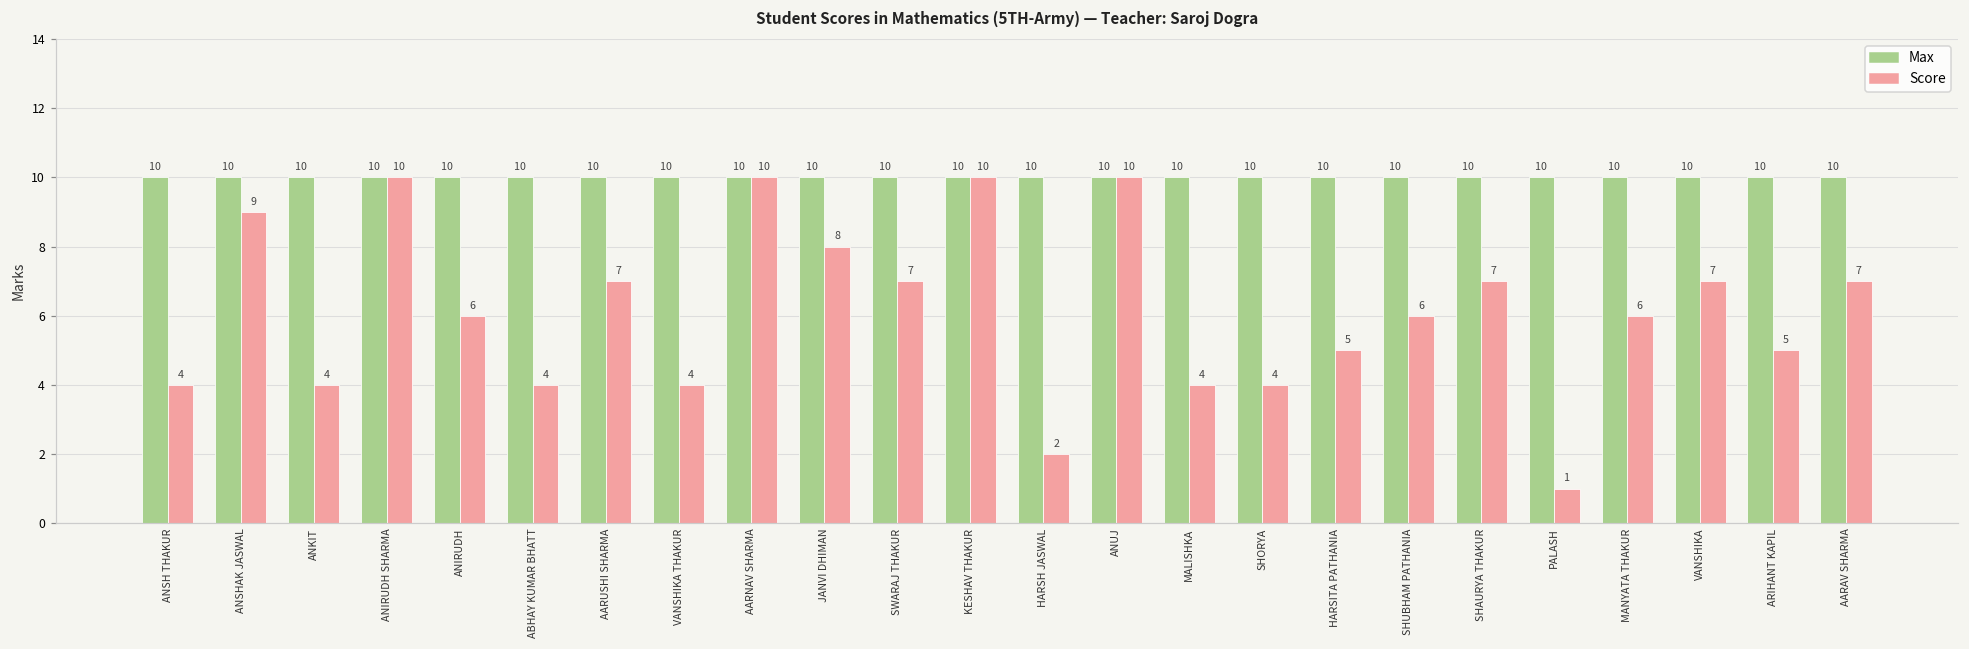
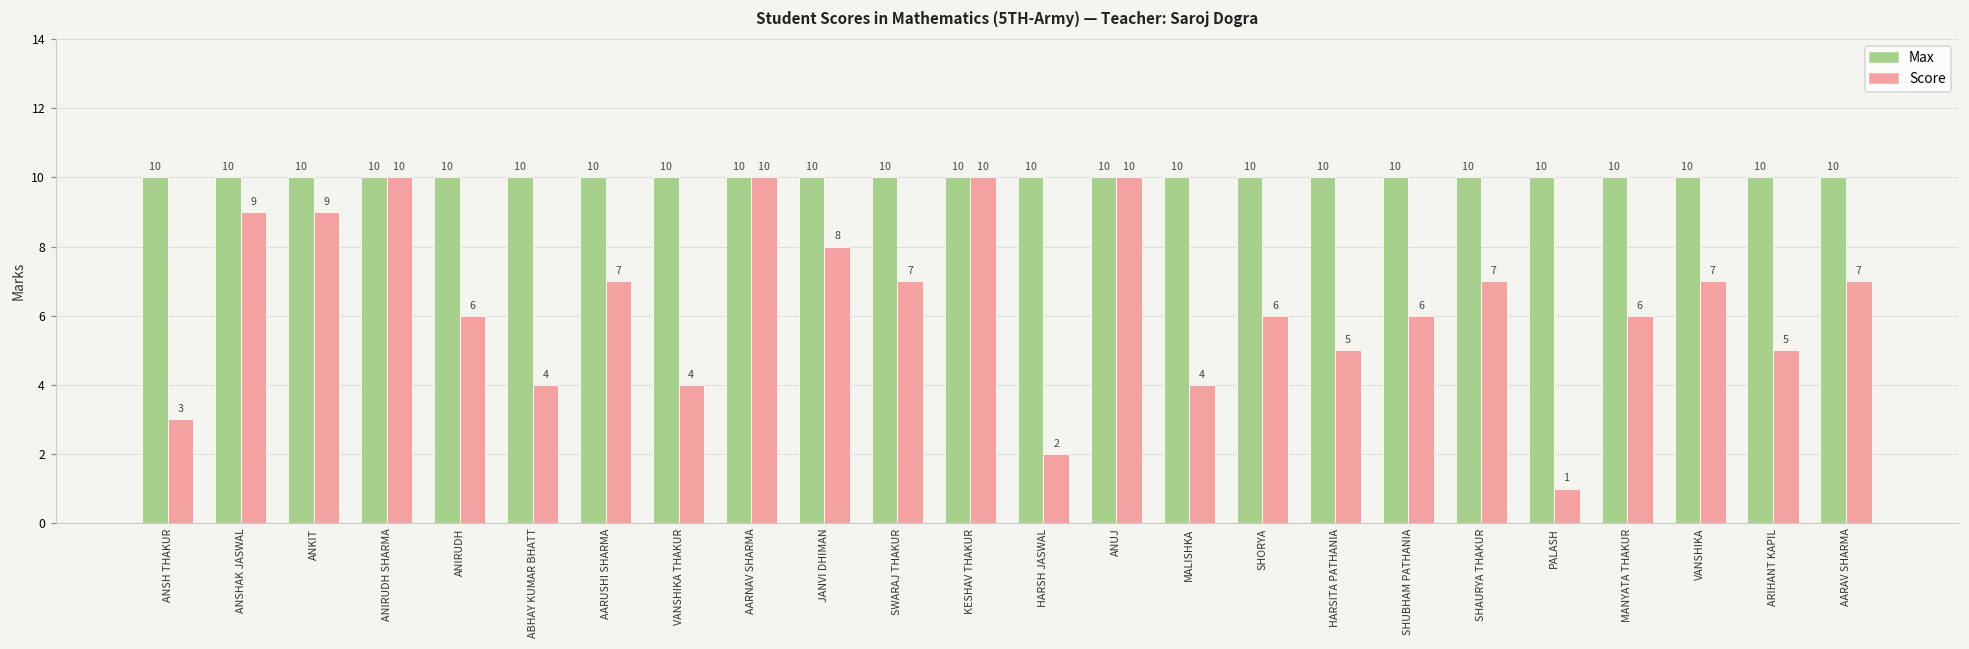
  {
    "Max": {
      "ANSH THAKUR": 10,
      "ANSHAK JASWAL": 10,
      "ANKIT": 10,
      "ANIRUDH SHARMA": 10,
      "ANIRUDH": 10,
      "ABHAY KUMAR BHATT": 10,
      "AARUSHI SHARMA": 10,
      "VANSHIKA THAKUR": 10,
      "AARNAV SHARMA": 10,
      "JANVI DHIMAN": 10,
      "SWARAJ THAKUR": 10,
      "KESHAV THAKUR": 10,
      "HARSH JASWAL": 10,
      "ANUJ": 10,
      "MALISHKA": 10,
      "SHORYA": 10,
      "HARSITA PATHANIA": 10,
      "SHUBHAM PATHANIA": 10,
      "SHAURYA THAKUR": 10,
      "PALASH": 10,
      "MANYATA THAKUR": 10,
      "VANSHIKA": 10,
      "ARIHANT KAPIL": 10,
      "AARAV SHARMA": 10
    },
    "Score": {
-     "ANSH THAKUR": 4,
+     "ANSH THAKUR": 3,
      "ANSHAK JASWAL": 9,
-     "ANKIT": 4,
+     "ANKIT": 9,
      "ANIRUDH SHARMA": 10,
      "ANIRUDH": 6,
      "ABHAY KUMAR BHATT": 4,
      "AARUSHI SHARMA": 7,
      "VANSHIKA THAKUR": 4,
      "AARNAV SHARMA": 10,
      "JANVI DHIMAN": 8,
      "SWARAJ THAKUR": 7,
      "KESHAV THAKUR": 10,
      "HARSH JASWAL": 2,
      "ANUJ": 10,
      "MALISHKA": 4,
-     "SHORYA": 4,
+     "SHORYA": 6,
      "HARSITA PATHANIA": 5,
      "SHUBHAM PATHANIA": 6,
      "SHAURYA THAKUR": 7,
      "PALASH": 1,
      "MANYATA THAKUR": 6,
      "VANSHIKA": 7,
      "ARIHANT KAPIL": 5,
      "AARAV SHARMA": 7
    }
  }
